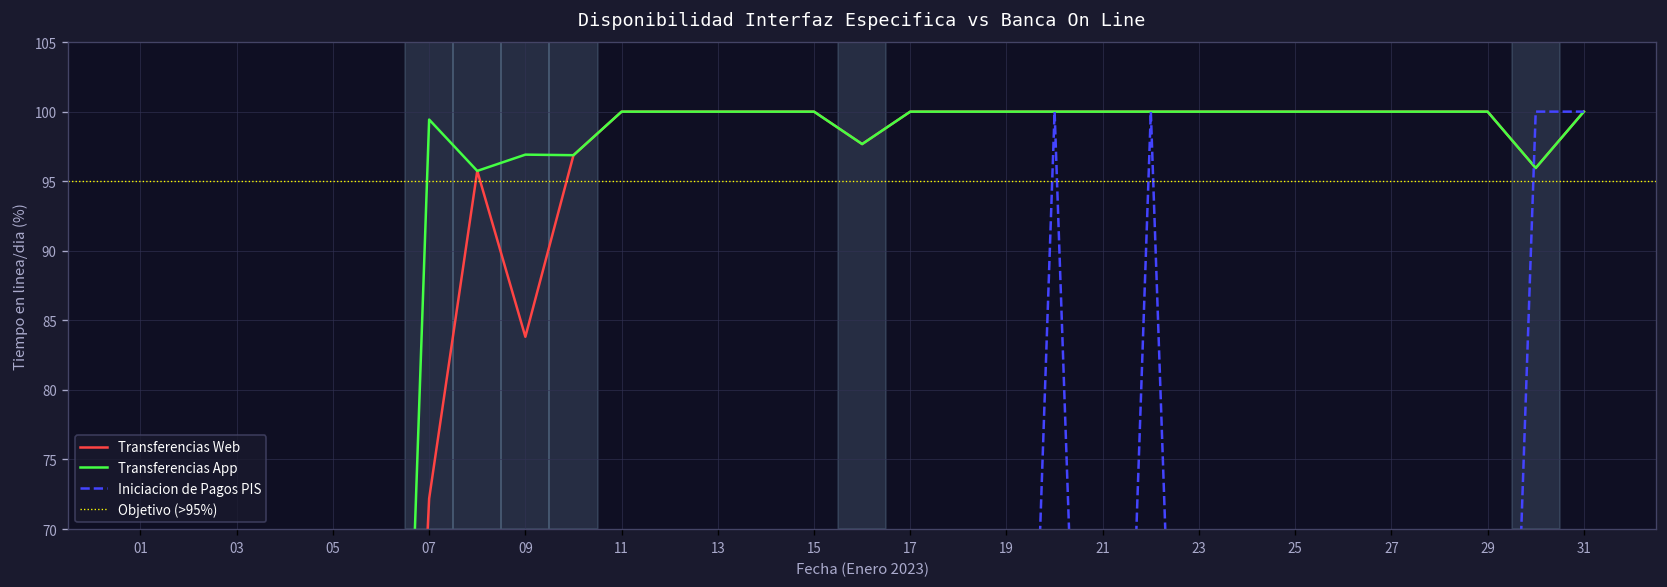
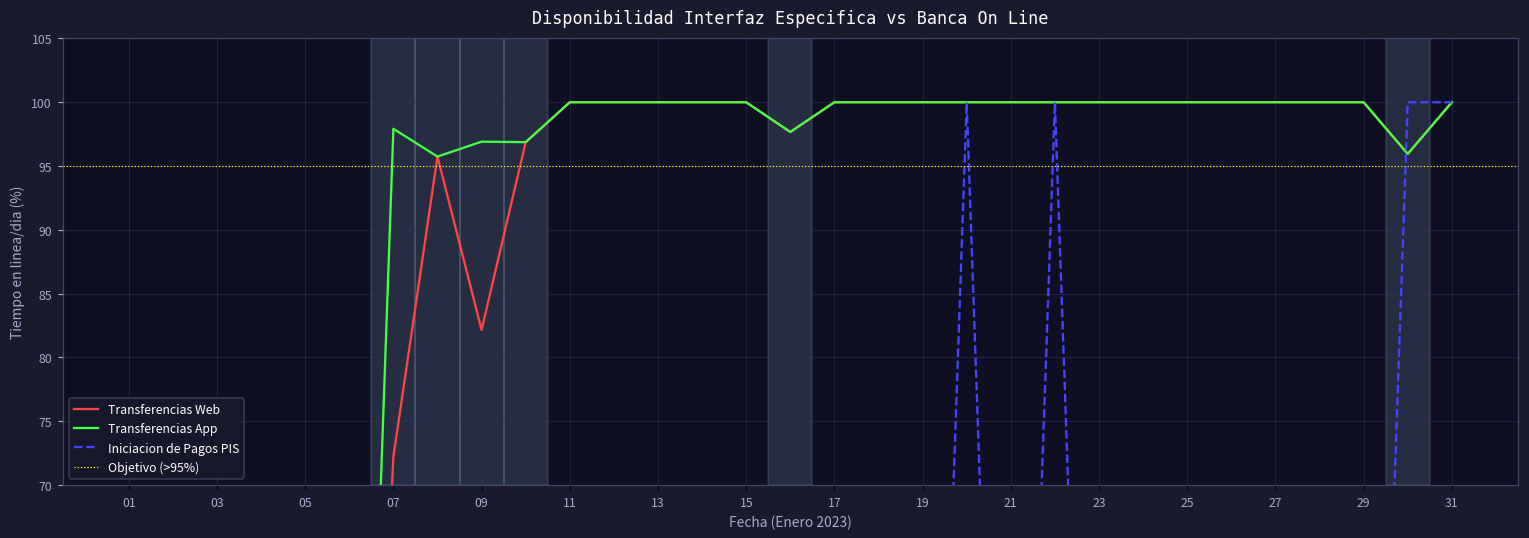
  {
    "Transferencias Web": {
      "07": 72.2,
-     "09": 83.8
+     "09": 82.2
    },
    "Transferencias App": {
-     "07": 99.4,
+     "07": 97.9,
      "09": 96.9
    }
  }
